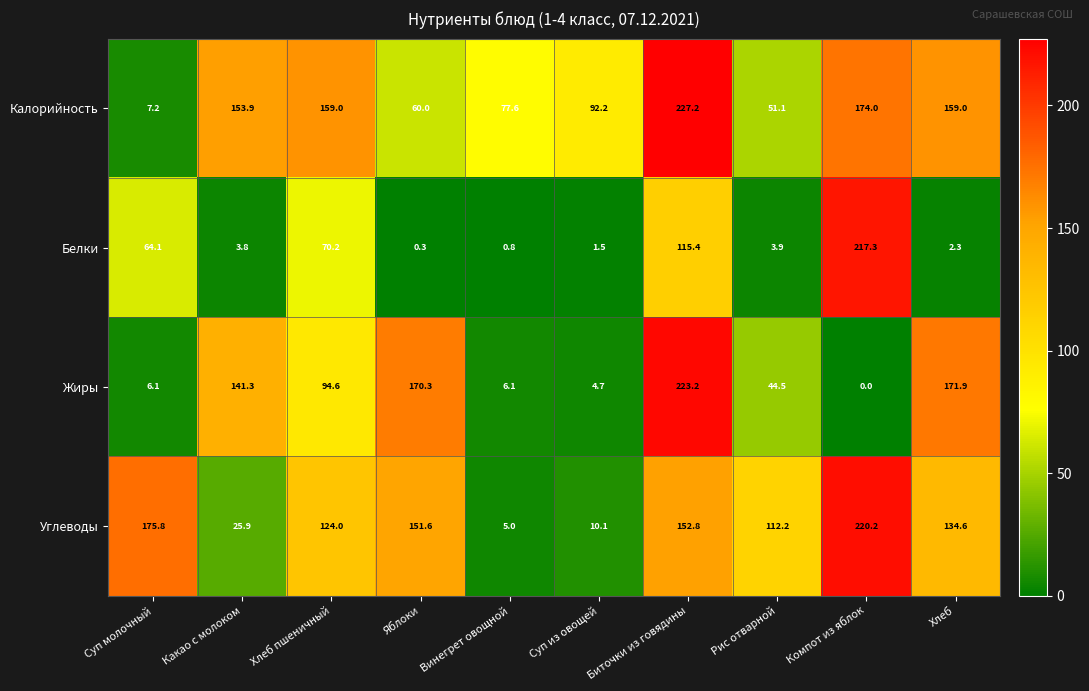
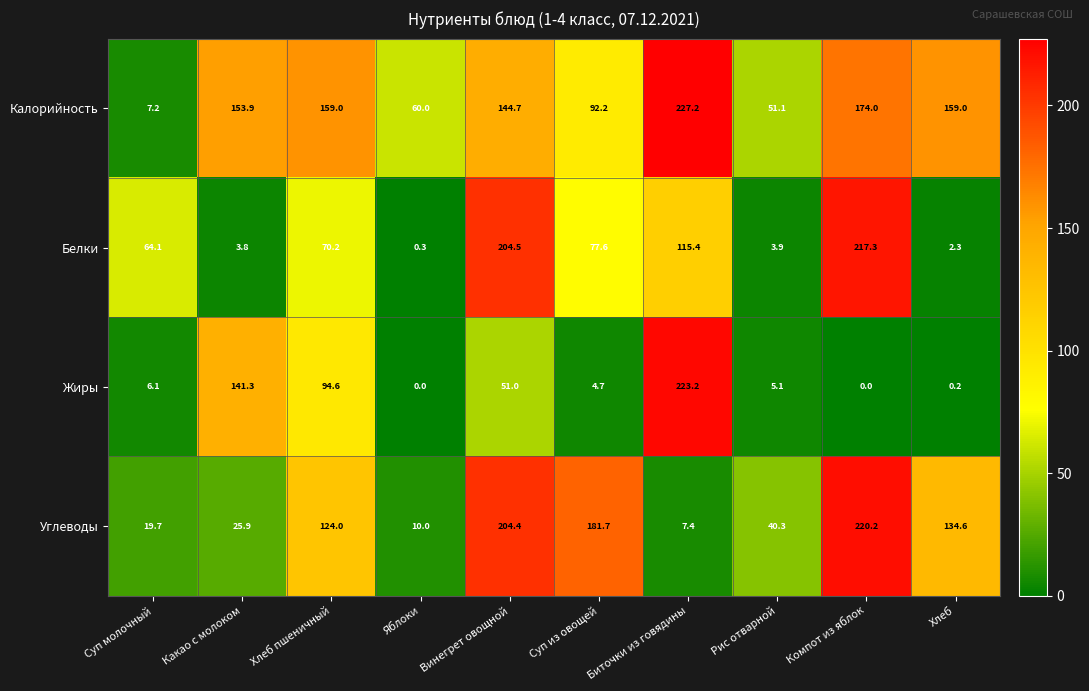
  {
    "Калорийность": {
      "Суп молочный": 7.2,
      "Какао с молоком": 153.9,
      "Хлеб пшеничный": 159.0,
      "Яблоки": 60.0,
-     "Винегрет овощной": 77.6,
+     "Винегрет овощной": 144.7,
      "Суп из овощей": 92.2,
      "Биточки из говядины": 227.2,
      "Рис отварной": 51.1,
      "Компот из яблок": 174.0,
      "Хлеб": 159.0
    },
    "Белки": {
      "Суп молочный": 64.1,
      "Какао с молоком": 3.8,
      "Хлеб пшеничный": 70.2,
      "Яблоки": 0.3,
-     "Винегрет овощной": 0.8,
-     "Суп из овощей": 1.5,
+     "Винегрет овощной": 204.5,
+     "Суп из овощей": 77.6,
      "Биточки из говядины": 115.4,
      "Рис отварной": 3.9,
      "Компот из яблок": 217.3,
      "Хлеб": 2.3
    },
    "Жиры": {
      "Суп молочный": 6.1,
      "Какао с молоком": 141.3,
      "Хлеб пшеничный": 94.6,
-     "Яблоки": 170.3,
-     "Винегрет овощной": 6.1,
+     "Яблоки": 0.0,
+     "Винегрет овощной": 51.0,
      "Суп из овощей": 4.7,
      "Биточки из говядины": 223.2,
-     "Рис отварной": 44.5,
+     "Рис отварной": 5.1,
      "Компот из яблок": 0.0,
-     "Хлеб": 171.9
+     "Хлеб": 0.2
    },
    "Углеводы": {
-     "Суп молочный": 175.8,
+     "Суп молочный": 19.7,
      "Какао с молоком": 25.9,
      "Хлеб пшеничный": 124.0,
-     "Яблоки": 151.6,
-     "Винегрет овощной": 5.0,
-     "Суп из овощей": 10.1,
-     "Биточки из говядины": 152.8,
-     "Рис отварной": 112.2,
+     "Яблоки": 10.0,
+     "Винегрет овощной": 204.4,
+     "Суп из овощей": 181.7,
+     "Биточки из говядины": 7.4,
+     "Рис отварной": 40.3,
      "Компот из яблок": 220.2,
      "Хлеб": 134.6
    }
  }
